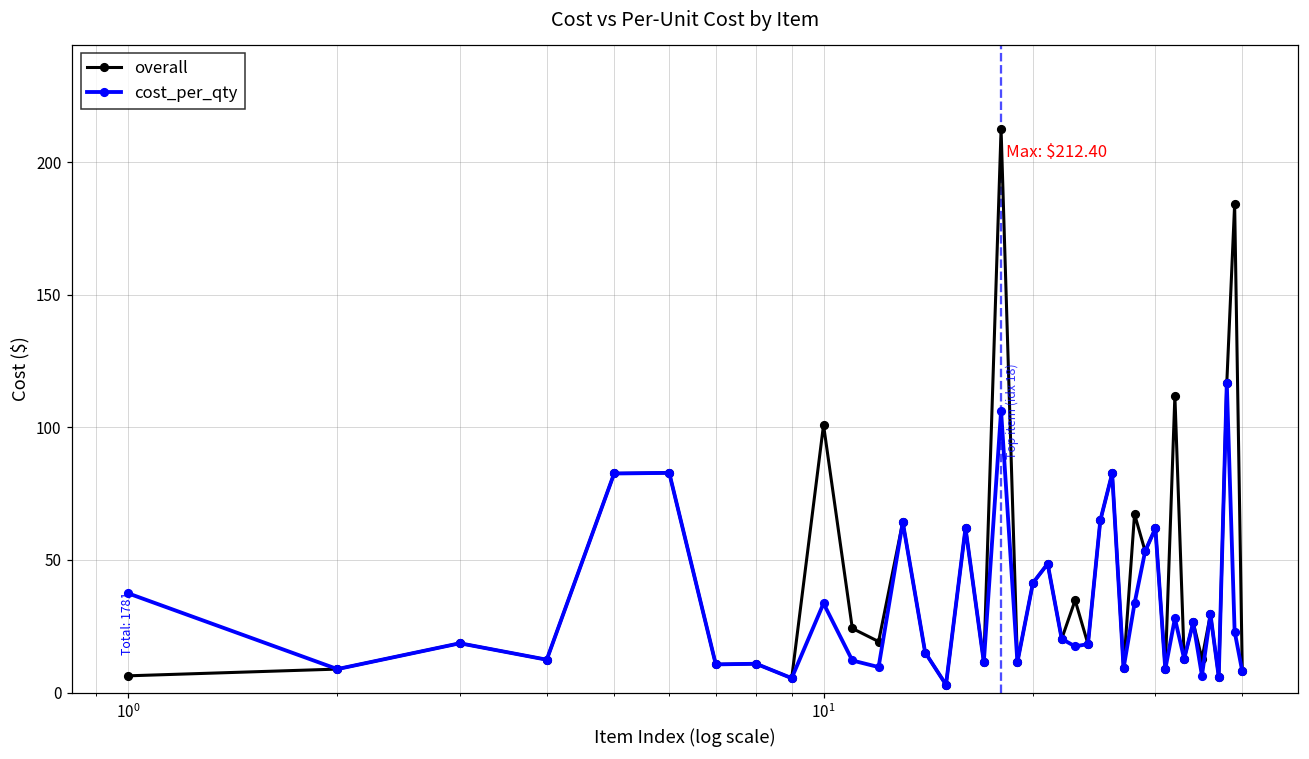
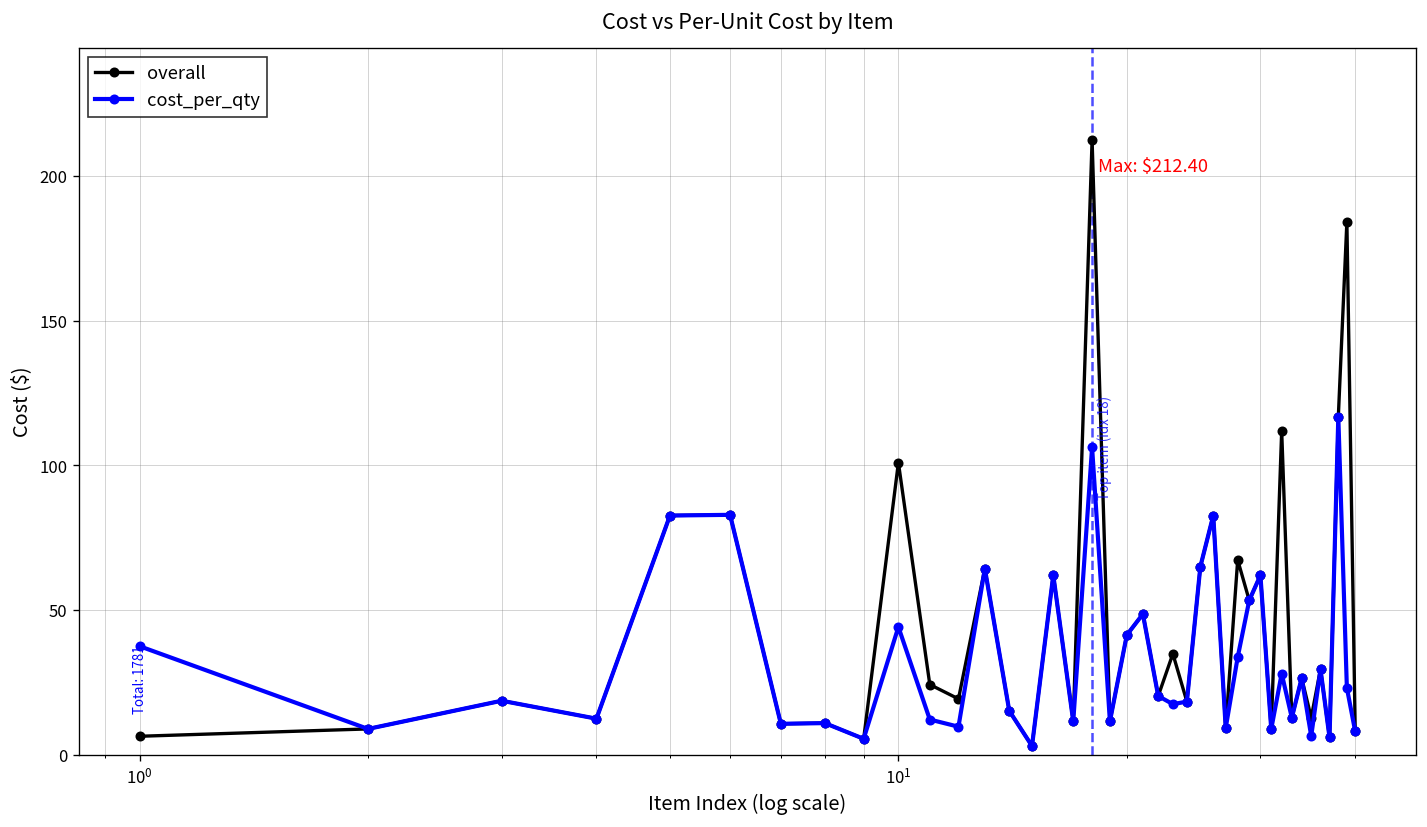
  {
    "overall": {
      "10^0": 6,
      "10^1": 101
    },
    "cost_per_qty": {
-     "10^1": 34
+     "10^1": 44
    }
  }
